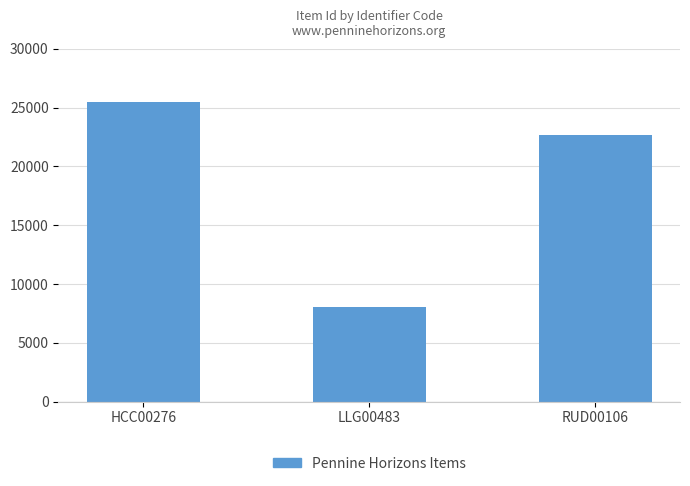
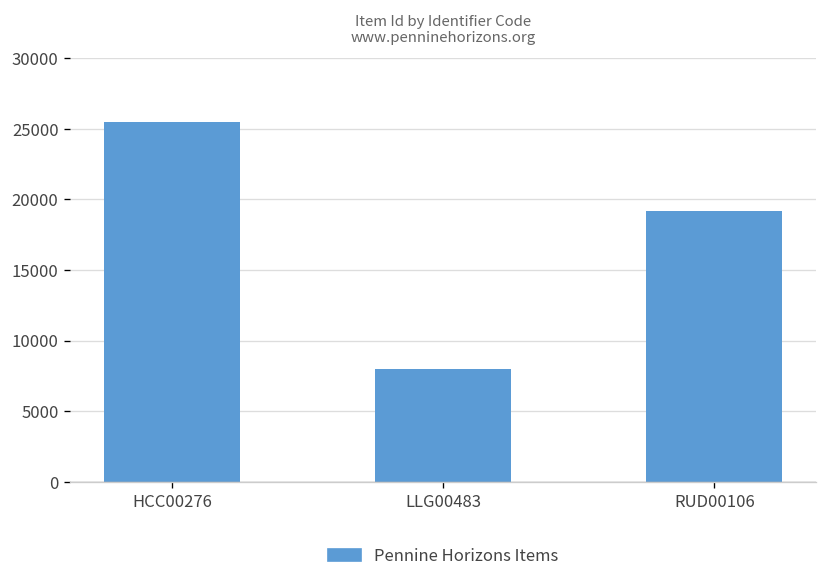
  {
    "HCC00276": 25500,
    "LLG00483": 8000,
-   "RUD00106": 22700
+   "RUD00106": 19200
  }
